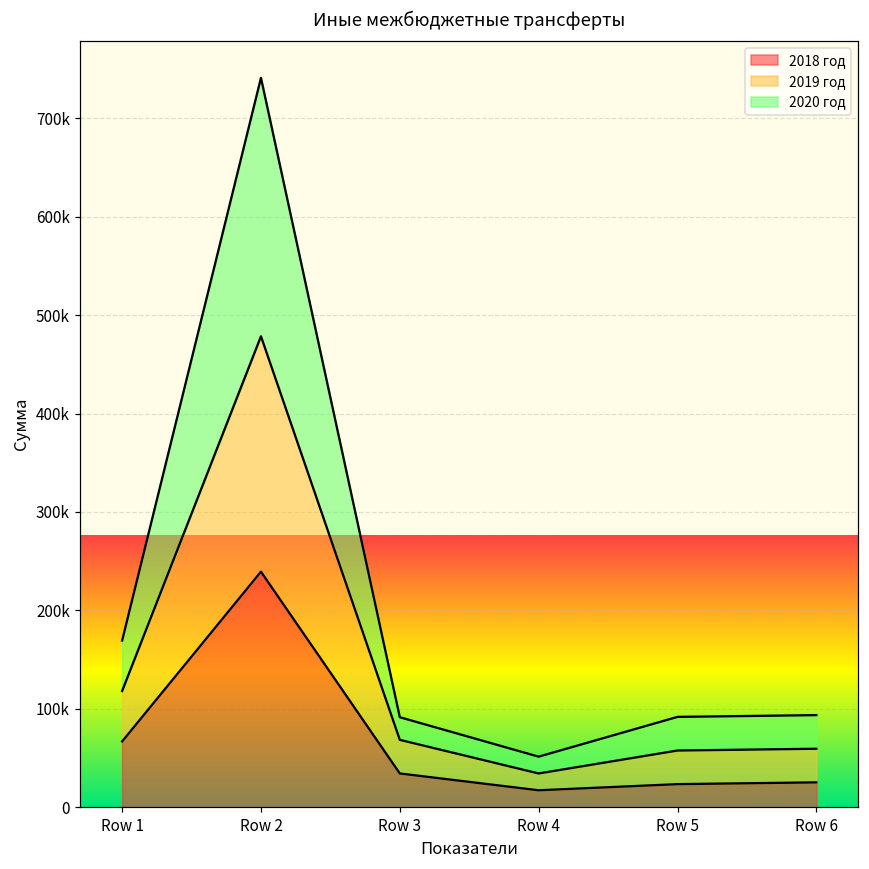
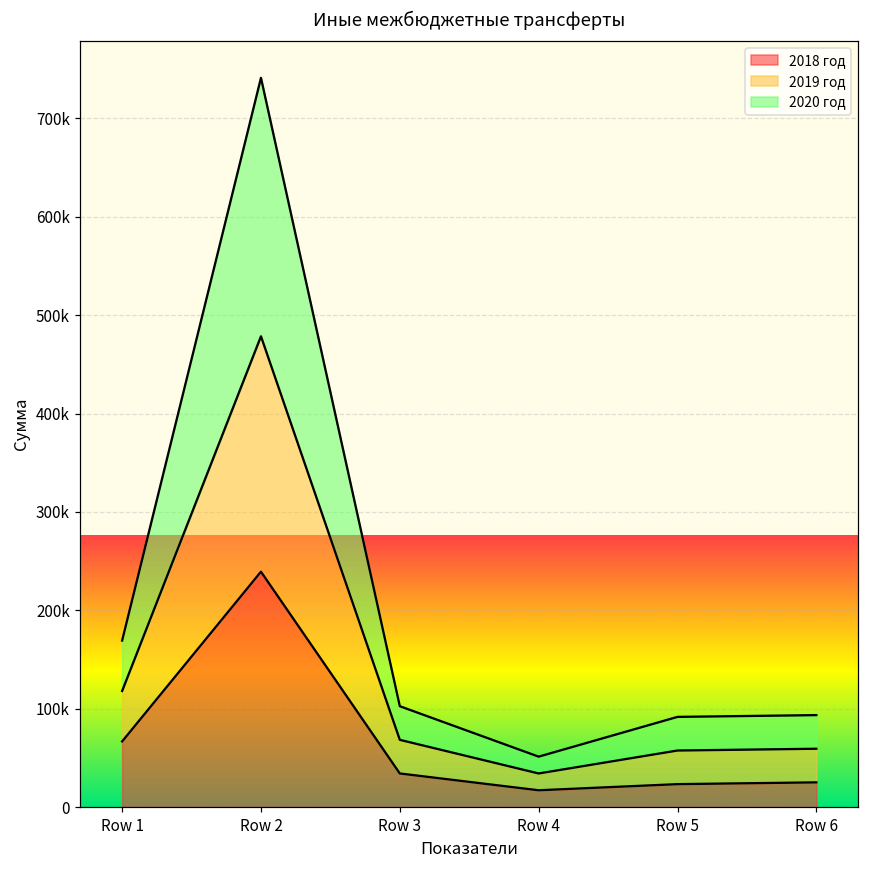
  {
    "2018 год": {
      "Row 1": 70000,
      "Row 2": 240000,
      "Row 3": 30000,
      "Row 4": 20000,
      "Row 5": 20000,
      "Row 6": 30000
    },
    "2019 год": {
      "Row 1": 50000,
      "Row 2": 240000,
      "Row 3": 30000,
      "Row 4": 20000,
      "Row 5": 30000,
      "Row 6": 30000
    },
    "2020 год": {
      "Row 1": 50000,
      "Row 2": 260000,
-     "Row 3": 20000,
+     "Row 3": 30000,
      "Row 4": 20000,
      "Row 5": 30000,
      "Row 6": 30000
    }
  }
